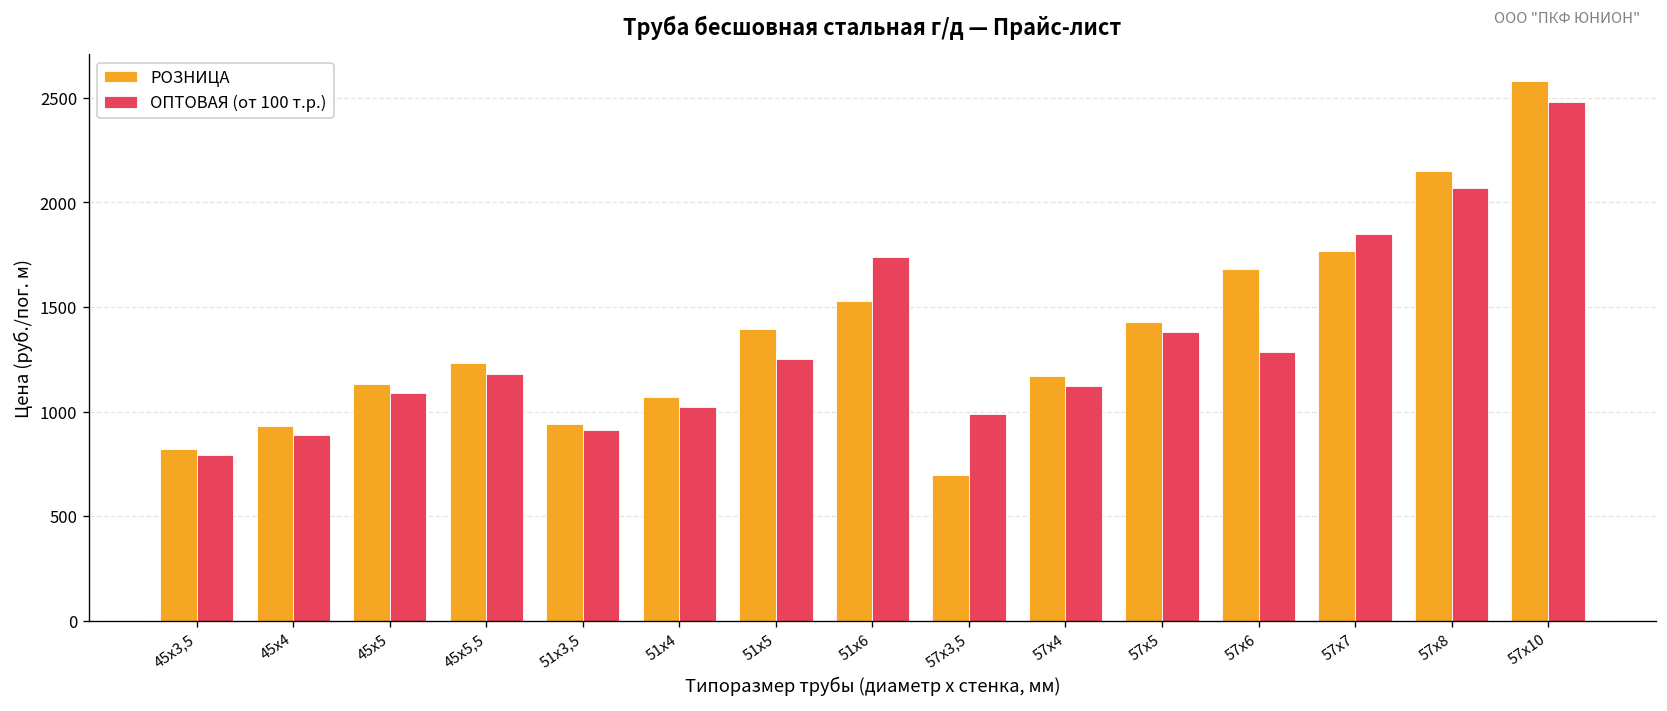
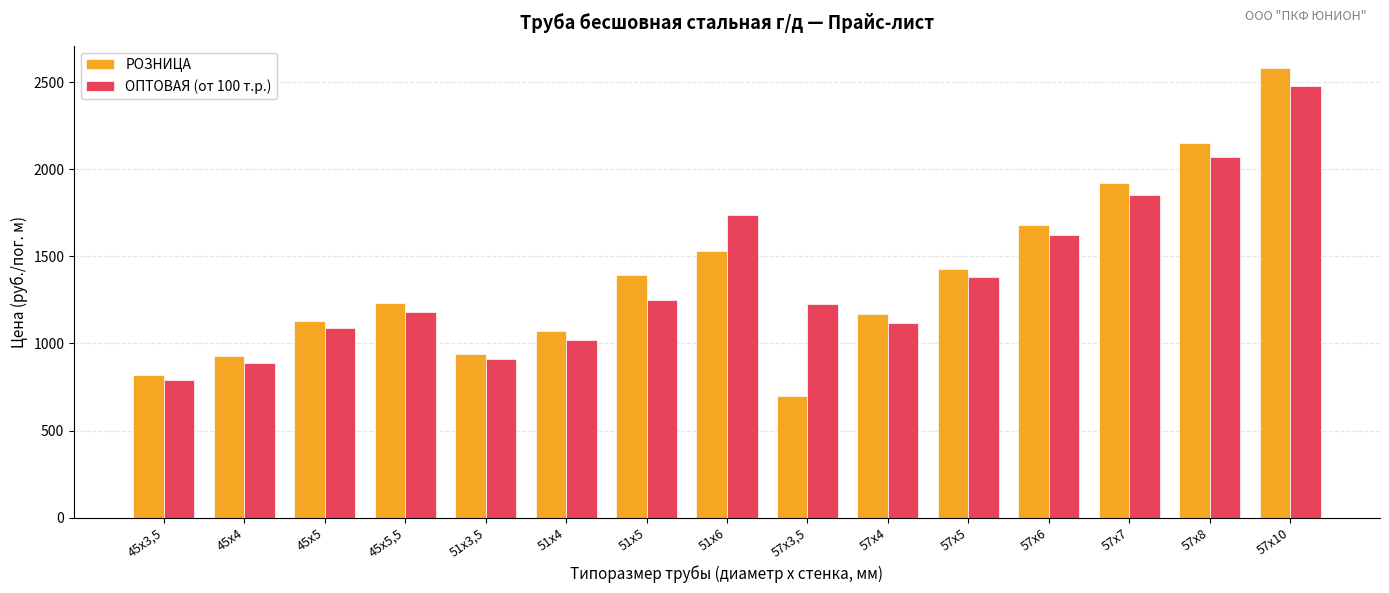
  {
    "РОЗНИЦА": {
      "45х3,5": 820,
      "45х4": 930,
      "45х5": 1130,
      "45х5,5": 1230,
      "51х3,5": 940,
      "51х4": 1070,
      "51х5": 1390,
      "51х6": 1530,
      "57х3,5": 700,
      "57х4": 1170,
      "57х5": 1430,
      "57х6": 1680,
-     "57х7": 1770,
+     "57х7": 1920,
      "57х8": 2150,
      "57х10": 2580
    },
    "ОПТОВАЯ (от 100 т.р.)": {
      "45х3,5": 790,
      "45х4": 890,
      "45х5": 1090,
      "45х5,5": 1180,
      "51х3,5": 910,
      "51х4": 1020,
      "51х5": 1250,
      "51х6": 1740,
-     "57х3,5": 990,
+     "57х3,5": 1230,
      "57х4": 1120,
      "57х5": 1380,
-     "57х6": 1290,
+     "57х6": 1620,
      "57х7": 1850,
      "57х8": 2070,
      "57х10": 2480
    }
  }
